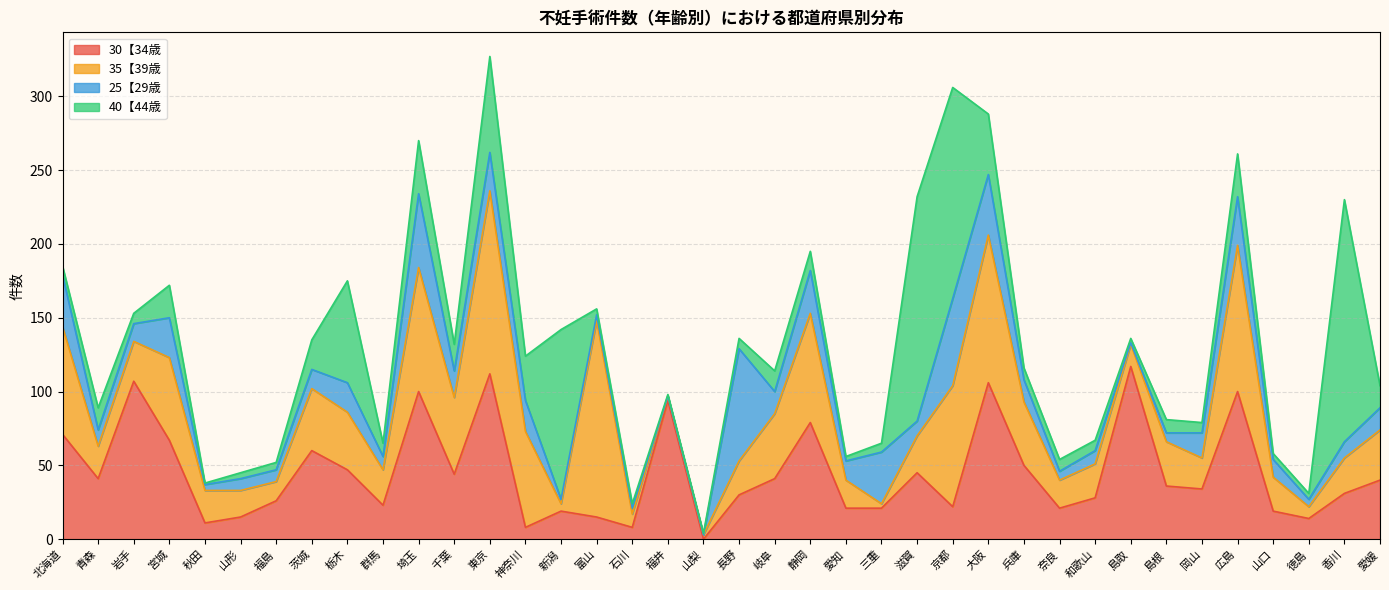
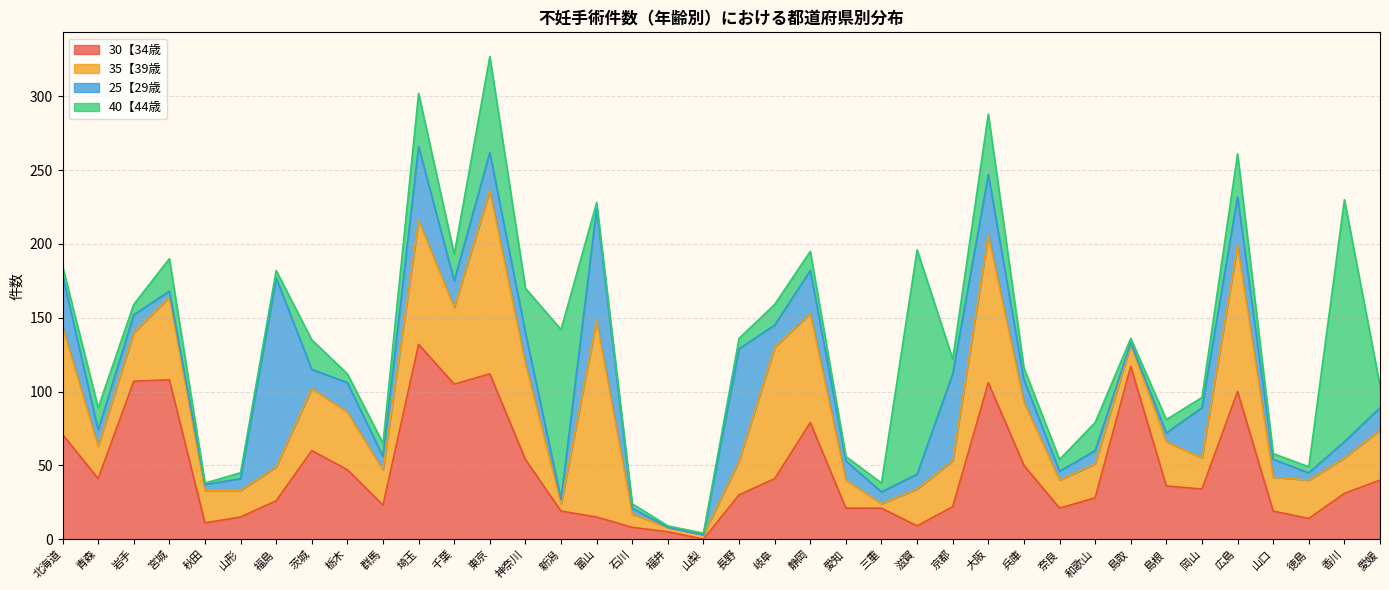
  {
    "30【34歳": {
      "北海道": 71,
      "青森": 41,
      "岩手": 107,
-     "宮城": 67,
+     "宮城": 108,
      "秋田": 11,
      "山形": 15,
      "福島": 26,
      "茨城": 60,
      "栃木": 47,
      "群馬": 23,
-     "埼玉": 100,
-     "千葉": 44,
+     "埼玉": 132,
+     "千葉": 105,
      "東京": 112,
-     "神奈川": 8,
+     "神奈川": 54,
      "新潟": 19,
      "富山": 15,
      "石川": 8,
-     "福井": 94,
+     "福井": 5,
      "山梨": 0,
      "長野": 30,
      "岐阜": 41,
      "静岡": 79,
      "愛知": 21,
      "三重": 21,
-     "滋賀": 45,
+     "滋賀": 9,
      "京都": 22,
      "大阪": 106,
      "兵庫": 50,
      "奈良": 21,
      "和歌山": 28,
      "島取": 117,
      "島根": 36,
      "岡山": 34,
      "広島": 100,
      "山口": 19,
      "徳島": 14,
      "香川": 31,
      "愛媛": 40
    },
    "35【39歳": {
      "北海道": 73,
      "青森": 22,
-     "岩手": 27,
+     "岩手": 33,
      "宮城": 56,
      "秋田": 22,
      "山形": 18,
-     "福島": 13,
+     "福島": 23,
      "茨城": 42,
      "栃木": 39,
      "群馬": 24,
      "埼玉": 84,
      "千葉": 52,
      "東京": 124,
      "神奈川": 65,
      "新潟": 5,
      "富山": 133,
      "石川": 9,
      "長野": 23,
-     "岐阜": 44,
+     "岐阜": 89,
      "静岡": 74,
      "愛知": 19,
      "三重": 3,
      "滋賀": 25,
-     "京都": 82,
+     "京都": 31,
      "大阪": 100,
      "兵庫": 43,
      "奈良": 19,
      "和歌山": 23,
      "島根": 30,
      "岡山": 21,
      "広島": 99,
      "山口": 23,
-     "徳島": 8,
+     "徳島": 26,
      "香川": 24,
      "愛媛": 34
    },
    "25【29歳": {
      "北海道": 35,
      "青森": 11,
      "岩手": 12,
-     "宮城": 27,
+     "宮城": 4,
      "山形": 8,
-     "福島": 8,
+     "福島": 128,
      "茨城": 13,
      "栃木": 20,
      "群馬": 9,
      "埼玉": 50,
      "千葉": 18,
      "東京": 26,
      "神奈川": 21,
      "新潟": 3,
-     "富山": 4,
+     "富山": 76,
      "石川": 4,
      "長野": 76,
      "岐阜": 15,
      "静岡": 29,
      "愛知": 13,
-     "三重": 35,
+     "三重": 8,
      "滋賀": 10,
      "京都": 59,
      "大阪": 41,
      "兵庫": 15,
      "奈良": 6,
      "和歌山": 9,
      "島根": 6,
-     "岡山": 17,
+     "岡山": 34,
      "広島": 33,
      "山口": 12,
      "徳島": 5,
      "香川": 11,
      "愛媛": 15
    },
    "40【44歳": {
      "北海道": 6,
      "青森": 15,
      "岩手": 7,
      "宮城": 22,
      "山形": 4,
      "福島": 5,
      "茨城": 20,
-     "栃木": 69,
+     "栃木": 6,
      "群馬": 9,
      "埼玉": 36,
      "千葉": 18,
      "東京": 65,
      "神奈川": 30,
      "新潟": 115,
      "富山": 4,
      "石川": 3,
      "長野": 7,
      "岐阜": 14,
      "静岡": 13,
      "愛知": 3,
      "三重": 6,
      "滋賀": 152,
-     "京都": 143,
+     "京都": 10,
      "大阪": 41,
      "兵庫": 8,
      "奈良": 8,
-     "和歌山": 7,
+     "和歌山": 19,
      "島取": 3,
      "島根": 9,
      "岡山": 7,
      "広島": 29,
      "山口": 4,
      "徳島": 4,
      "香川": 164,
      "愛媛": 15
    }
  }
